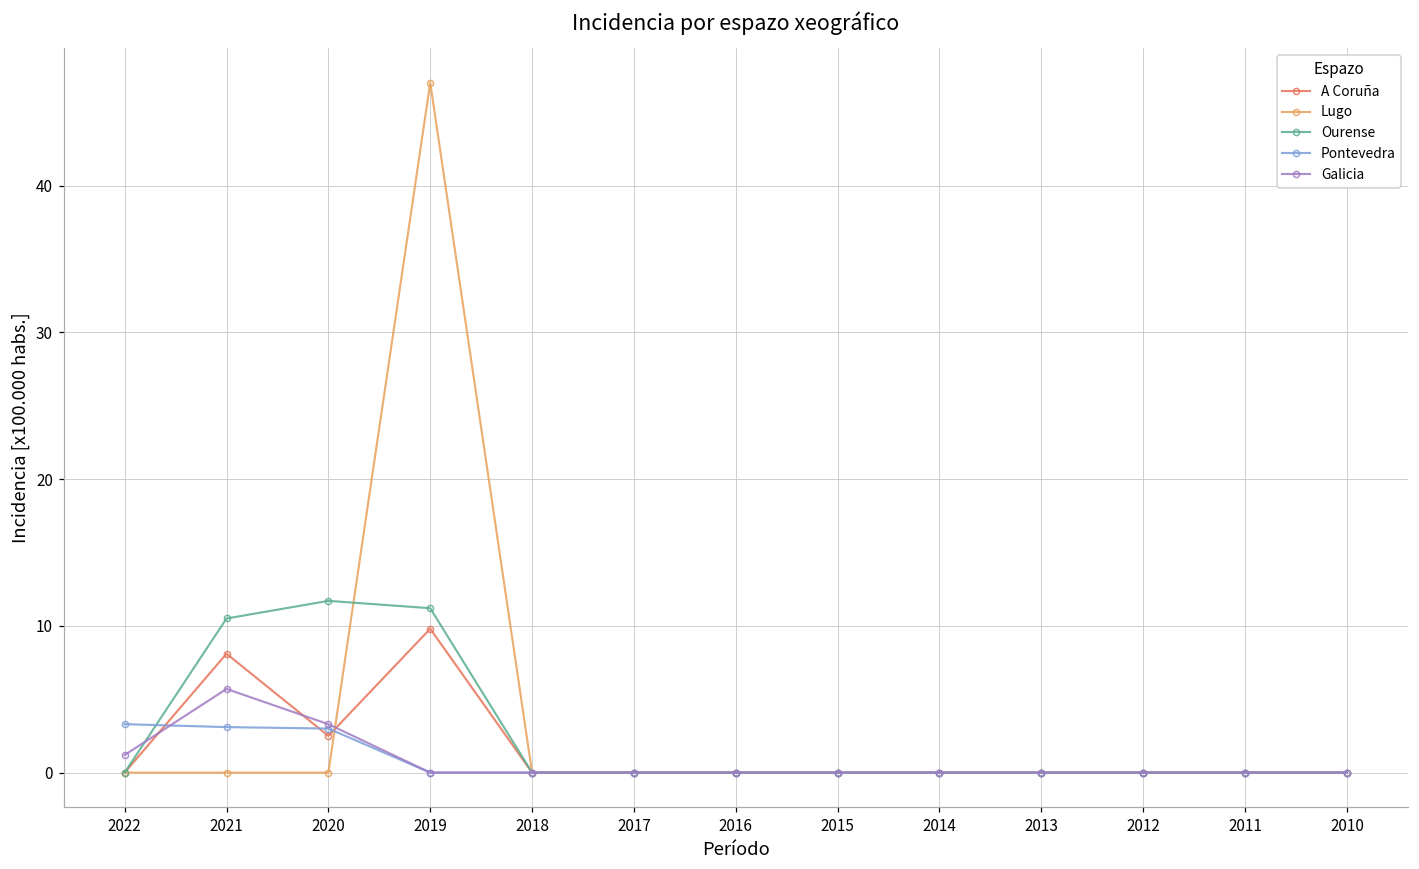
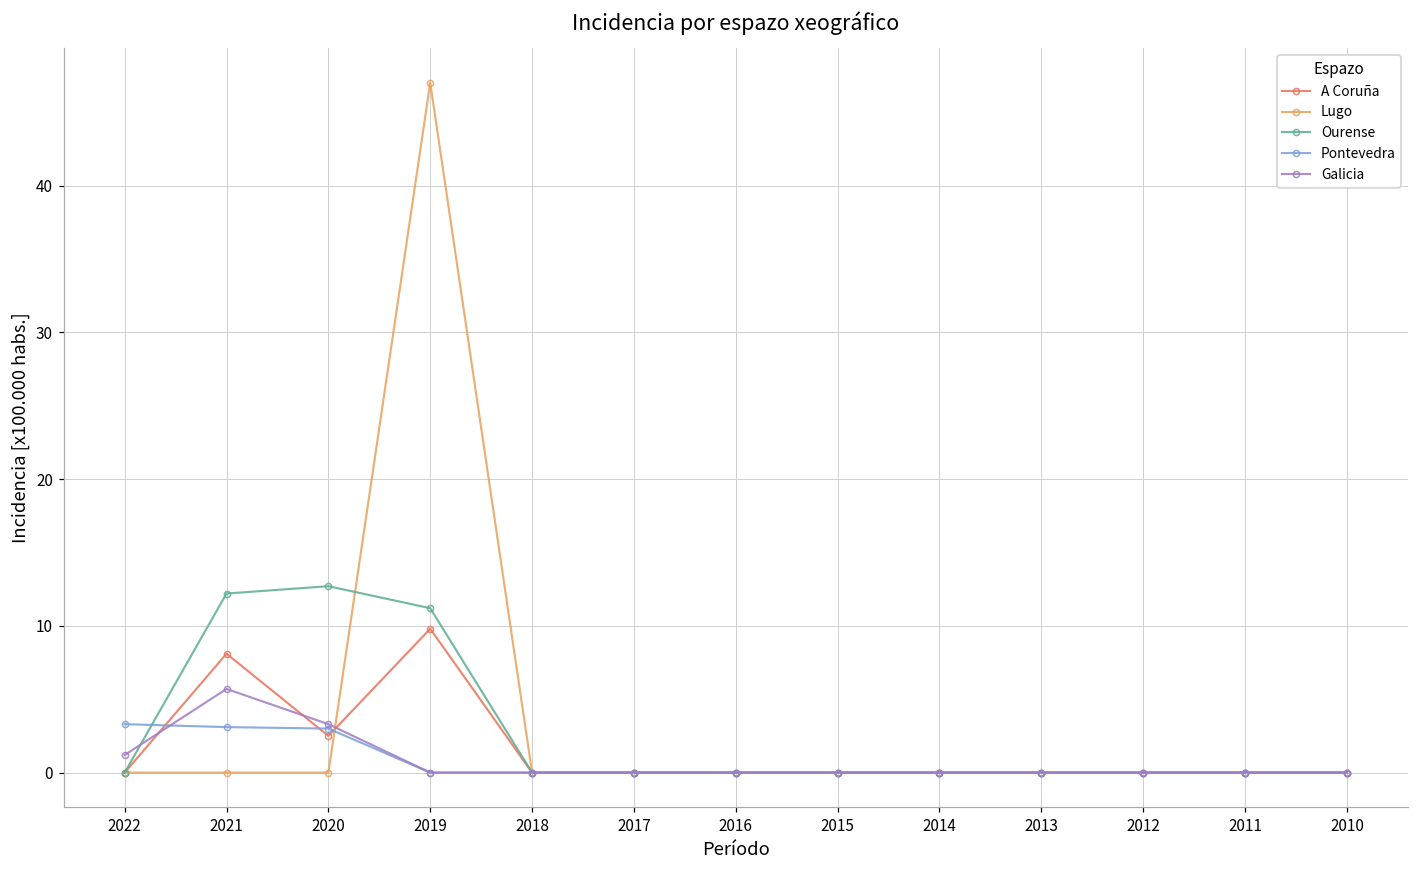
  {
    "Ourense": {
-     "2021": 10.5,
-     "2020": 11.7,
+     "2021": 12.2,
+     "2020": 12.7,
      "2019": 11.2
    }
  }
